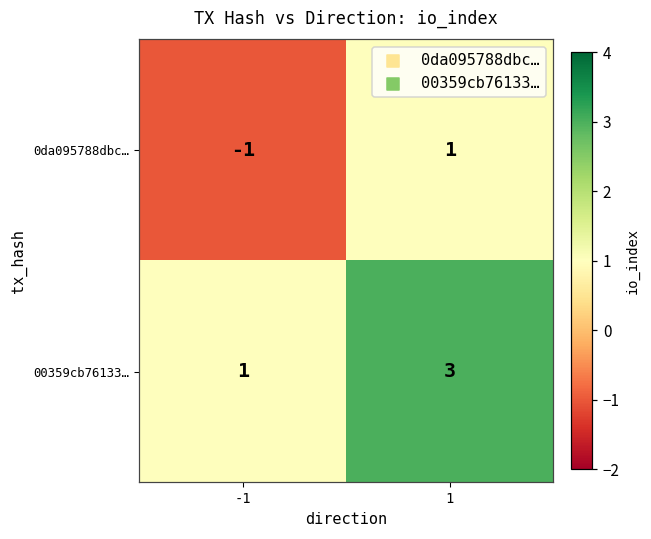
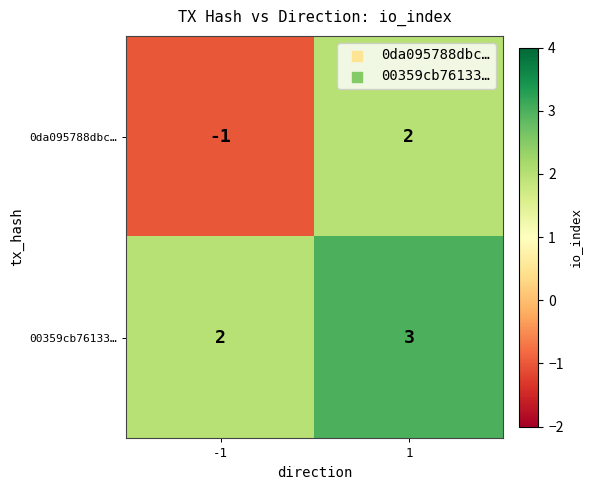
  {
    "0da095788dbc…": {
      "-1": -1,
-     "1": 1
+     "1": 2
    },
    "00359cb76133…": {
-     "-1": 1,
+     "-1": 2,
      "1": 3
    }
  }
